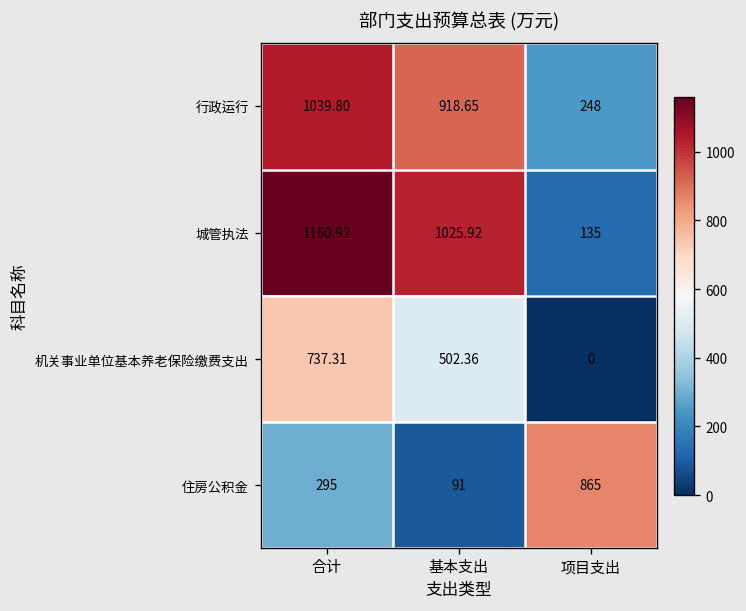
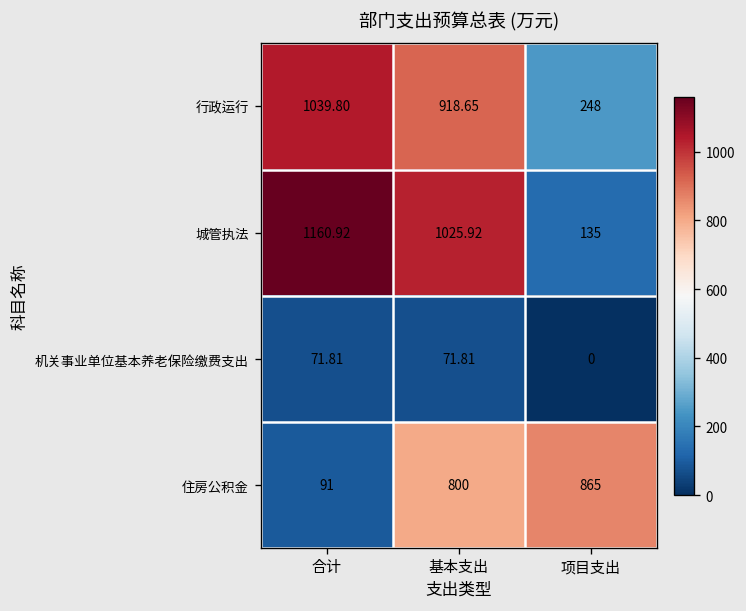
  {
    "行政运行": {
      "合计": 1039.80,
      "基本支出": 918.65,
      "项目支出": 248
    },
    "城管执法": {
      "合计": 1160.92,
      "基本支出": 1025.92,
      "项目支出": 135
    },
    "机关事业单位基本养老保险缴费支出": {
-     "合计": 737.31,
-     "基本支出": 502.36,
+     "合计": 71.81,
+     "基本支出": 71.81,
      "项目支出": 0
    },
    "住房公积金": {
-     "合计": 295,
-     "基本支出": 91,
+     "合计": 91,
+     "基本支出": 800,
      "项目支出": 865
    }
  }
